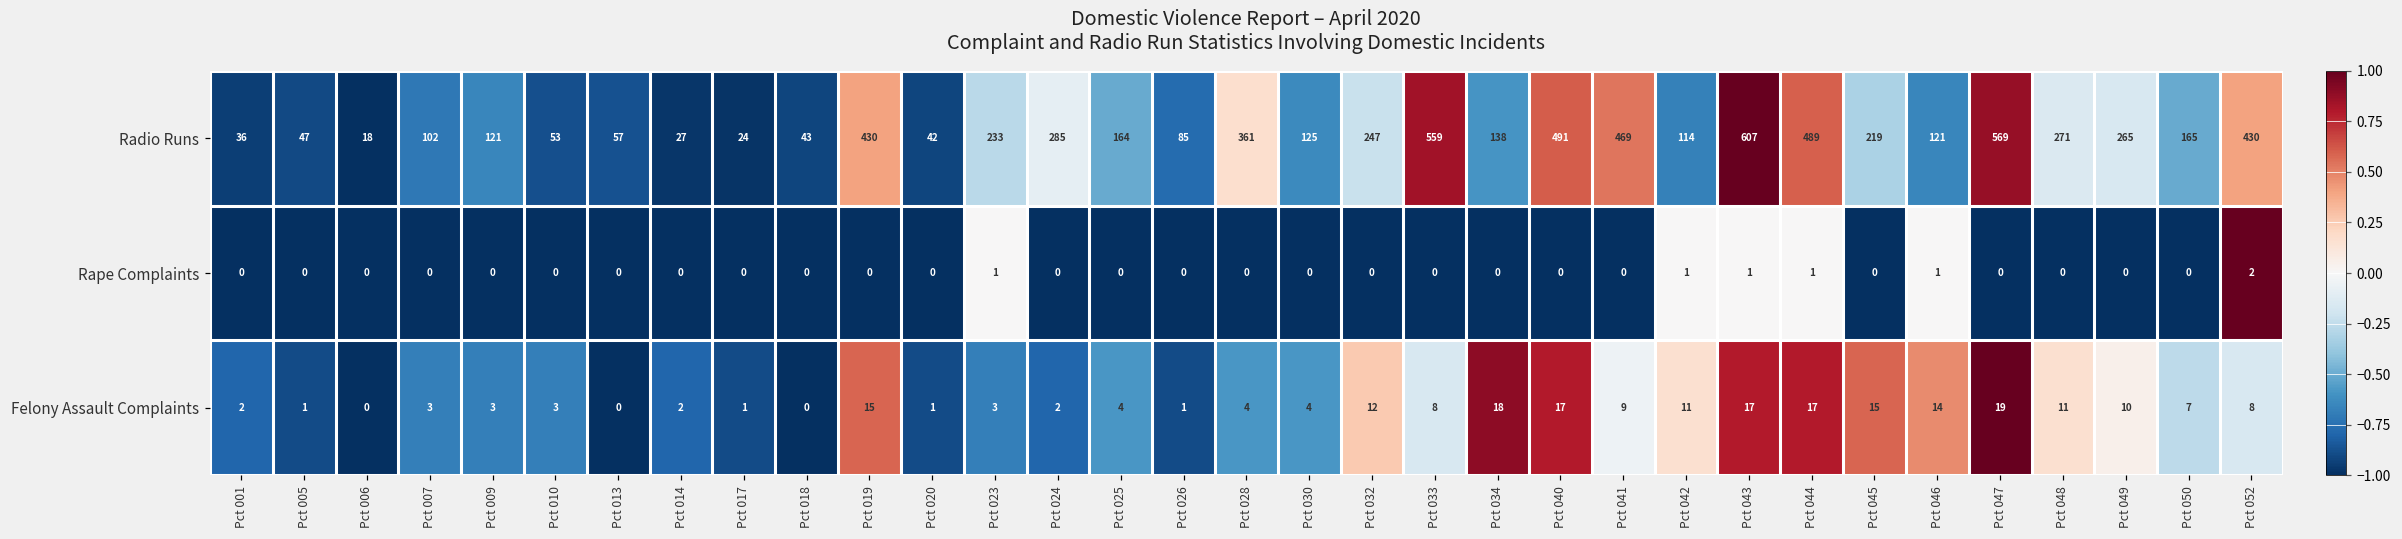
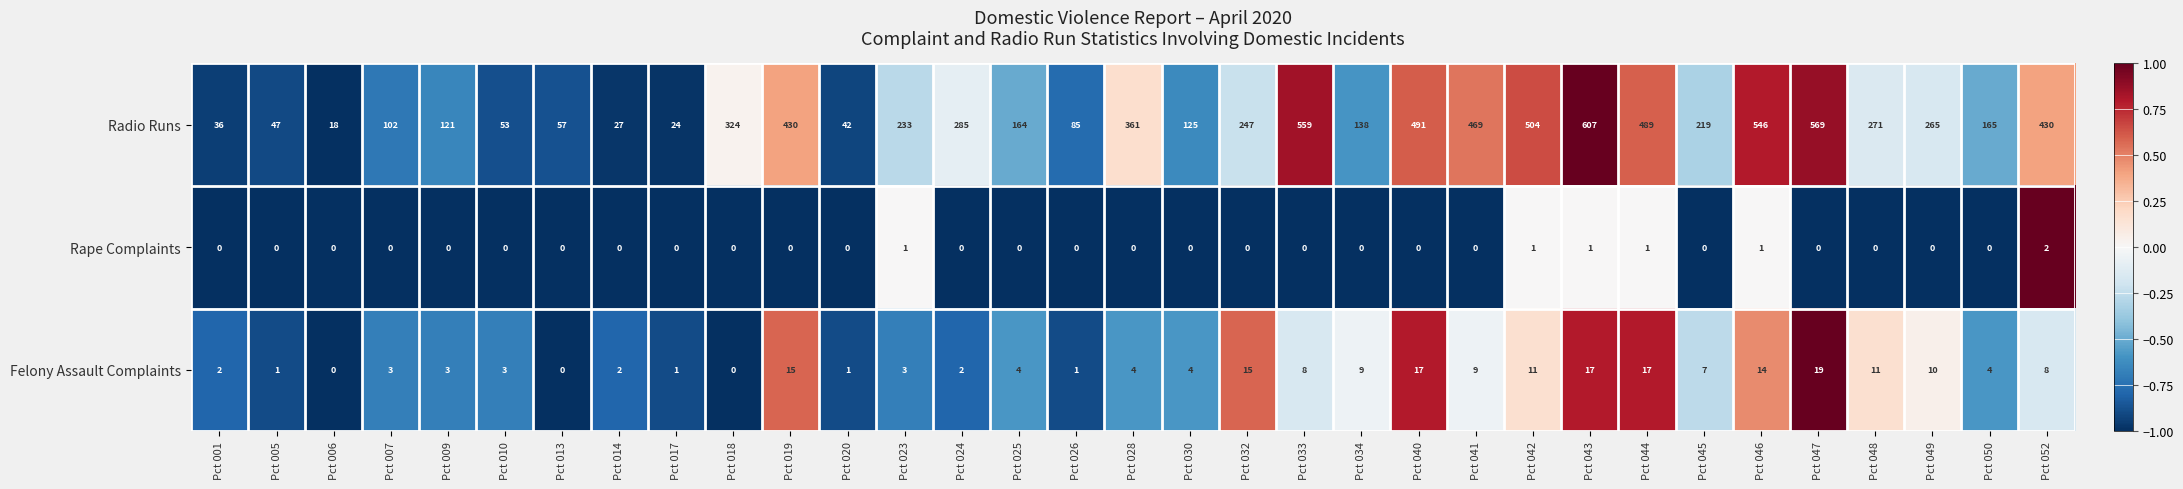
  {
    "Radio Runs": {
      "Pct 001": 36,
      "Pct 005": 47,
      "Pct 006": 18,
      "Pct 007": 102,
      "Pct 009": 121,
      "Pct 010": 53,
      "Pct 013": 57,
      "Pct 014": 27,
      "Pct 017": 24,
-     "Pct 018": 43,
+     "Pct 018": 324,
      "Pct 019": 430,
      "Pct 020": 42,
      "Pct 023": 233,
      "Pct 024": 285,
      "Pct 025": 164,
      "Pct 026": 85,
      "Pct 028": 361,
      "Pct 030": 125,
      "Pct 032": 247,
      "Pct 033": 559,
      "Pct 034": 138,
      "Pct 040": 491,
      "Pct 041": 469,
-     "Pct 042": 114,
+     "Pct 042": 504,
      "Pct 043": 607,
      "Pct 044": 489,
      "Pct 045": 219,
-     "Pct 046": 121,
+     "Pct 046": 546,
      "Pct 047": 569,
      "Pct 048": 271,
      "Pct 049": 265,
      "Pct 050": 165,
      "Pct 052": 430
    },
    "Rape Complaints": {
      "Pct 001": 0,
      "Pct 005": 0,
      "Pct 006": 0,
      "Pct 007": 0,
      "Pct 009": 0,
      "Pct 010": 0,
      "Pct 013": 0,
      "Pct 014": 0,
      "Pct 017": 0,
      "Pct 018": 0,
      "Pct 019": 0,
      "Pct 020": 0,
      "Pct 023": 1,
      "Pct 024": 0,
      "Pct 025": 0,
      "Pct 026": 0,
      "Pct 028": 0,
      "Pct 030": 0,
      "Pct 032": 0,
      "Pct 033": 0,
      "Pct 034": 0,
      "Pct 040": 0,
      "Pct 041": 0,
      "Pct 042": 1,
      "Pct 043": 1,
      "Pct 044": 1,
      "Pct 045": 0,
      "Pct 046": 1,
      "Pct 047": 0,
      "Pct 048": 0,
      "Pct 049": 0,
      "Pct 050": 0,
      "Pct 052": 2
    },
    "Felony Assault Complaints": {
      "Pct 001": 2,
      "Pct 005": 1,
      "Pct 006": 0,
      "Pct 007": 3,
      "Pct 009": 3,
      "Pct 010": 3,
      "Pct 013": 0,
      "Pct 014": 2,
      "Pct 017": 1,
      "Pct 018": 0,
      "Pct 019": 15,
      "Pct 020": 1,
      "Pct 023": 3,
      "Pct 024": 2,
      "Pct 025": 4,
      "Pct 026": 1,
      "Pct 028": 4,
      "Pct 030": 4,
-     "Pct 032": 12,
+     "Pct 032": 15,
      "Pct 033": 8,
-     "Pct 034": 18,
+     "Pct 034": 9,
      "Pct 040": 17,
      "Pct 041": 9,
      "Pct 042": 11,
      "Pct 043": 17,
      "Pct 044": 17,
-     "Pct 045": 15,
+     "Pct 045": 7,
      "Pct 046": 14,
      "Pct 047": 19,
      "Pct 048": 11,
      "Pct 049": 10,
-     "Pct 050": 7,
+     "Pct 050": 4,
      "Pct 052": 8
    }
  }
